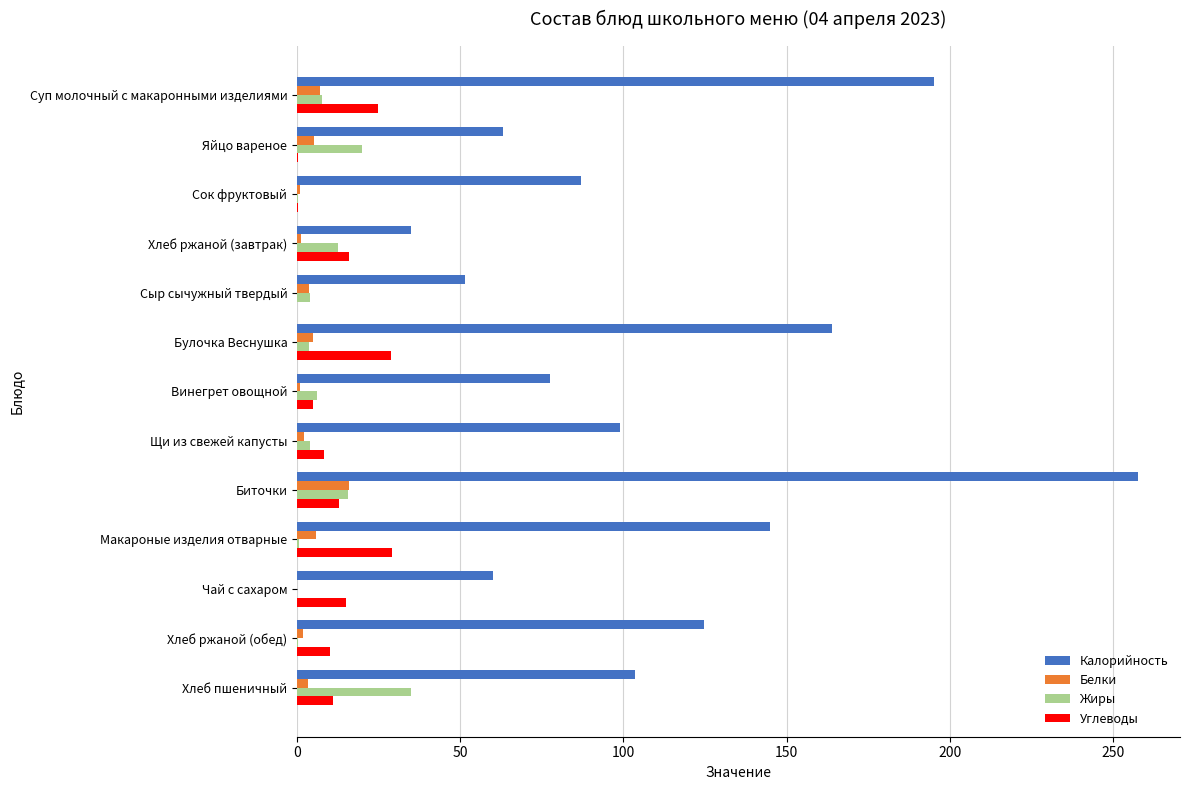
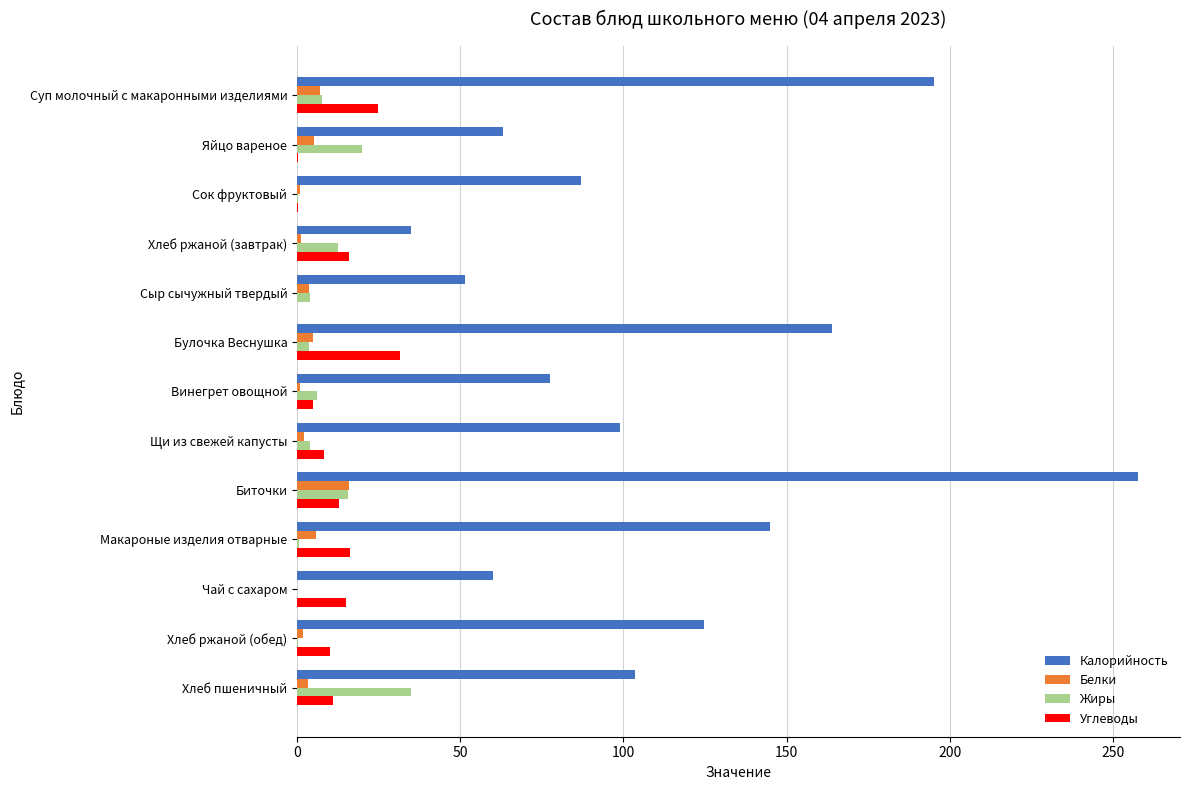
  {
    "Калорийность": {
      "Суп молочный с макаронными изделиями": 195,
      "Яйцо вареное": 63,
      "Сок фруктовый": 87,
      "Хлеб ржаной (завтрак)": 35,
      "Сыр сычужный твердый": 52,
      "Булочка Веснушка": 164,
      "Винегрет овощной": 78,
      "Щи из свежей капусты": 99,
      "Биточки": 258,
      "Макароные изделия отварные": 145,
      "Чай с сахаром": 60,
      "Хлеб ржаной (обед)": 125,
      "Хлеб пшеничный": 103
    },
    "Белки": {
      "Суп молочный с макаронными изделиями": 7,
      "Яйцо вареное": 5,
      "Сок фруктовый": 1,
      "Хлеб ржаной (завтрак)": 1,
      "Сыр сычужный твердый": 4,
      "Булочка Веснушка": 5,
      "Щи из свежей капусты": 2,
      "Биточки": 16,
      "Макароные изделия отварные": 6,
      "Хлеб ржаной (обед)": 2,
      "Хлеб пшеничный": 3
    },
    "Жиры": {
      "Суп молочный с макаронными изделиями": 8,
      "Яйцо вареное": 20,
      "Хлеб ржаной (завтрак)": 13,
      "Сыр сычужный твердый": 4,
      "Булочка Веснушка": 4,
      "Винегрет овощной": 6,
      "Щи из свежей капусты": 4,
      "Биточки": 16,
      "Чай с сахаром": 0,
      "Хлеб пшеничный": 35
    },
    "Углеводы": {
      "Суп молочный с макаронными изделиями": 25,
      "Хлеб ржаной (завтрак)": 16,
      "Сыр сычужный твердый": 0,
-     "Булочка Веснушка": 29,
+     "Булочка Веснушка": 31,
      "Винегрет овощной": 5,
      "Щи из свежей капусты": 8,
      "Биточки": 13,
-     "Макароные изделия отварные": 29,
+     "Макароные изделия отварные": 16,
      "Чай с сахаром": 15,
      "Хлеб ржаной (обед)": 10,
      "Хлеб пшеничный": 11
    }
  }
